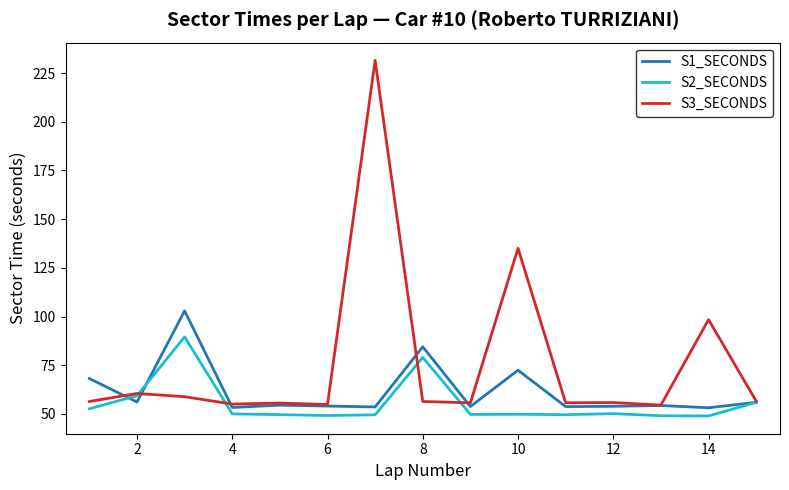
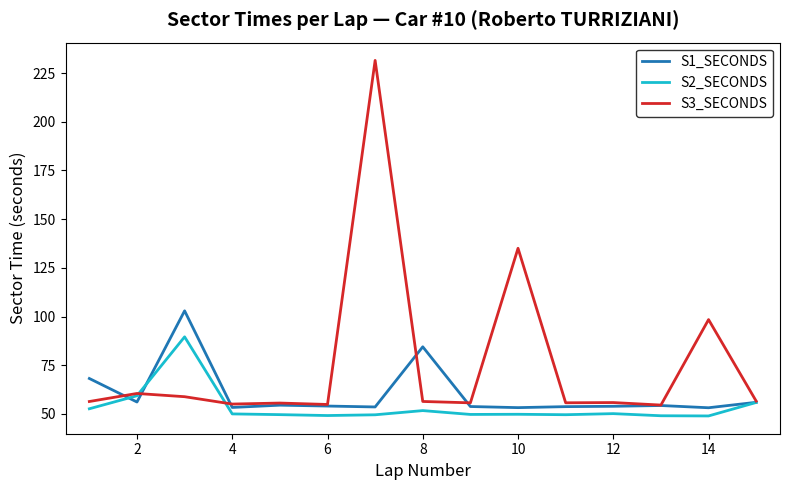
  {
    "S1_SECONDS": {
      "2": 56,
      "4": 53,
      "8": 84,
-     "10": 72,
+     "10": 53,
      "12": 54,
      "14": 53
    },
    "S2_SECONDS": {
      "4": 50,
      "6": 49,
-     "8": 79,
+     "8": 52,
      "10": 50,
      "12": 50,
      "14": 49
    },
    "S3_SECONDS": {
      "4": 55,
      "8": 56,
      "10": 135,
      "12": 56,
      "14": 98
    }
  }
